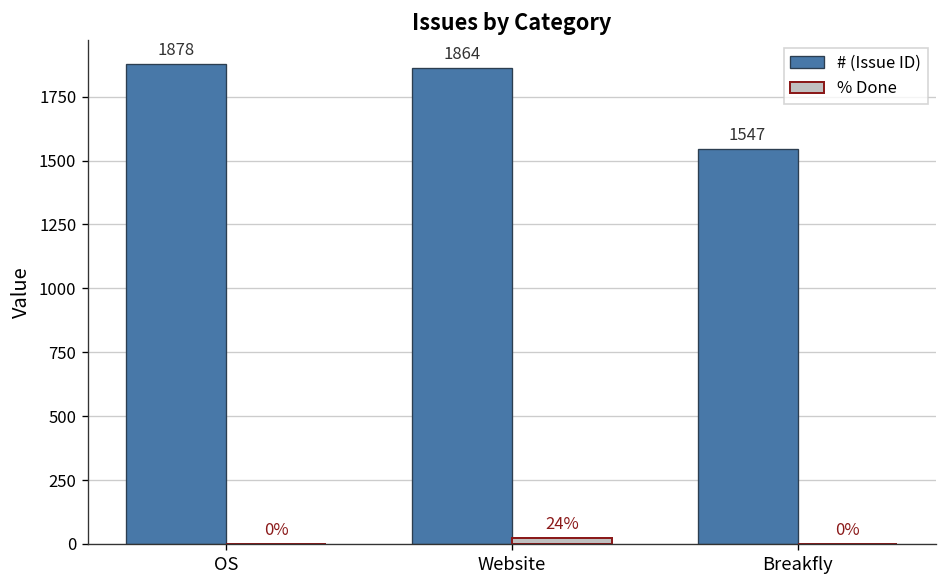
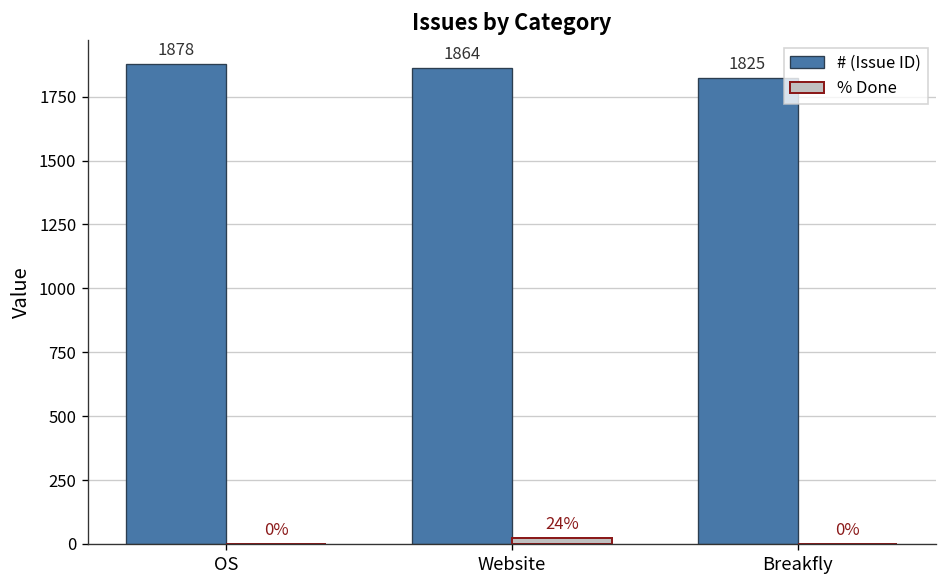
  {
    "# (Issue ID)": {
      "OS": "1878",
      "Website": "1864",
-     "Breakfly": "1547"
+     "Breakfly": "1825"
    },
    "% Done": {
      "OS": "0%",
      "Website": "24%",
      "Breakfly": "0%"
    }
  }
